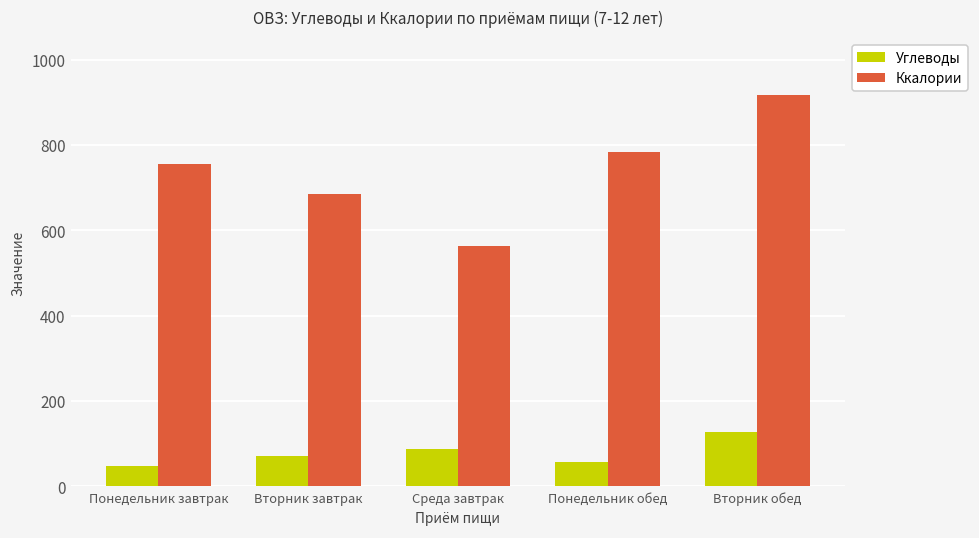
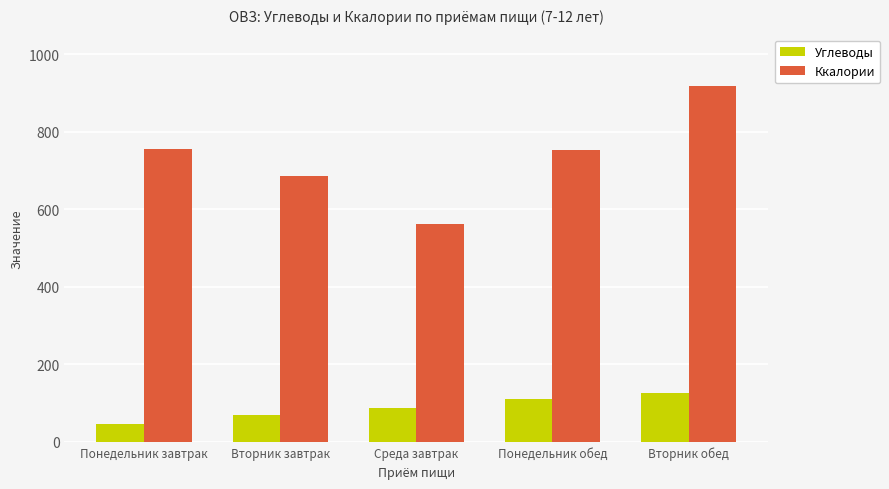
  {
    "Углеводы": {
      "Понедельник завтрак": 50,
      "Вторник завтрак": 70,
      "Среда завтрак": 90,
-     "Понедельник обед": 60,
+     "Понедельник обед": 110,
      "Вторник обед": 130
    },
    "Ккалории": {
      "Понедельник завтрак": 760,
      "Вторник завтрак": 680,
      "Среда завтрак": 560,
-     "Понедельник обед": 780,
+     "Понедельник обед": 750,
      "Вторник обед": 920
    }
  }
